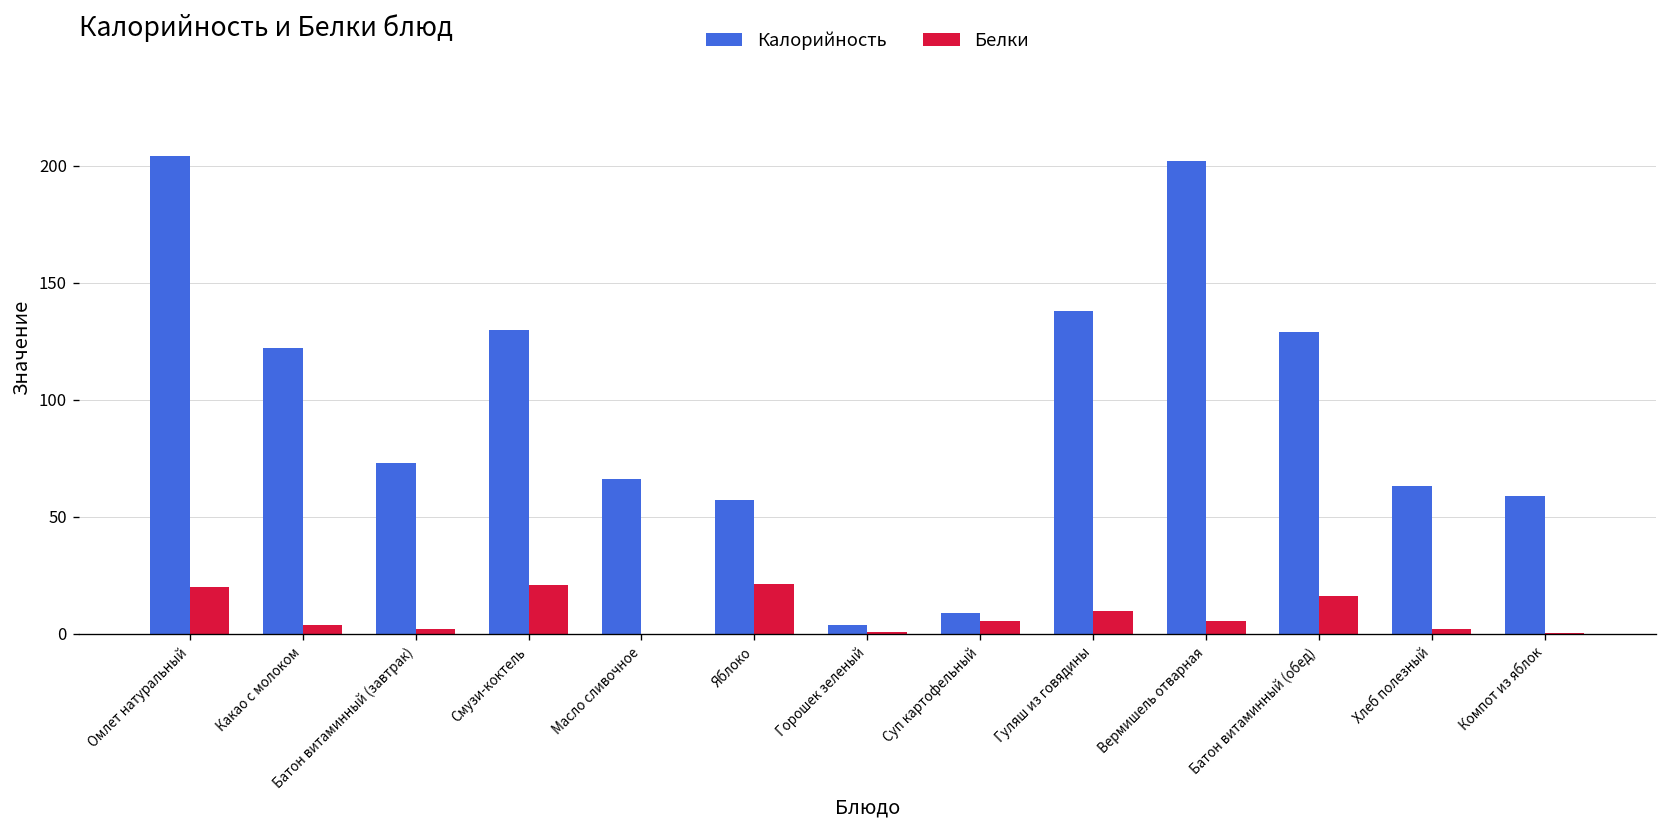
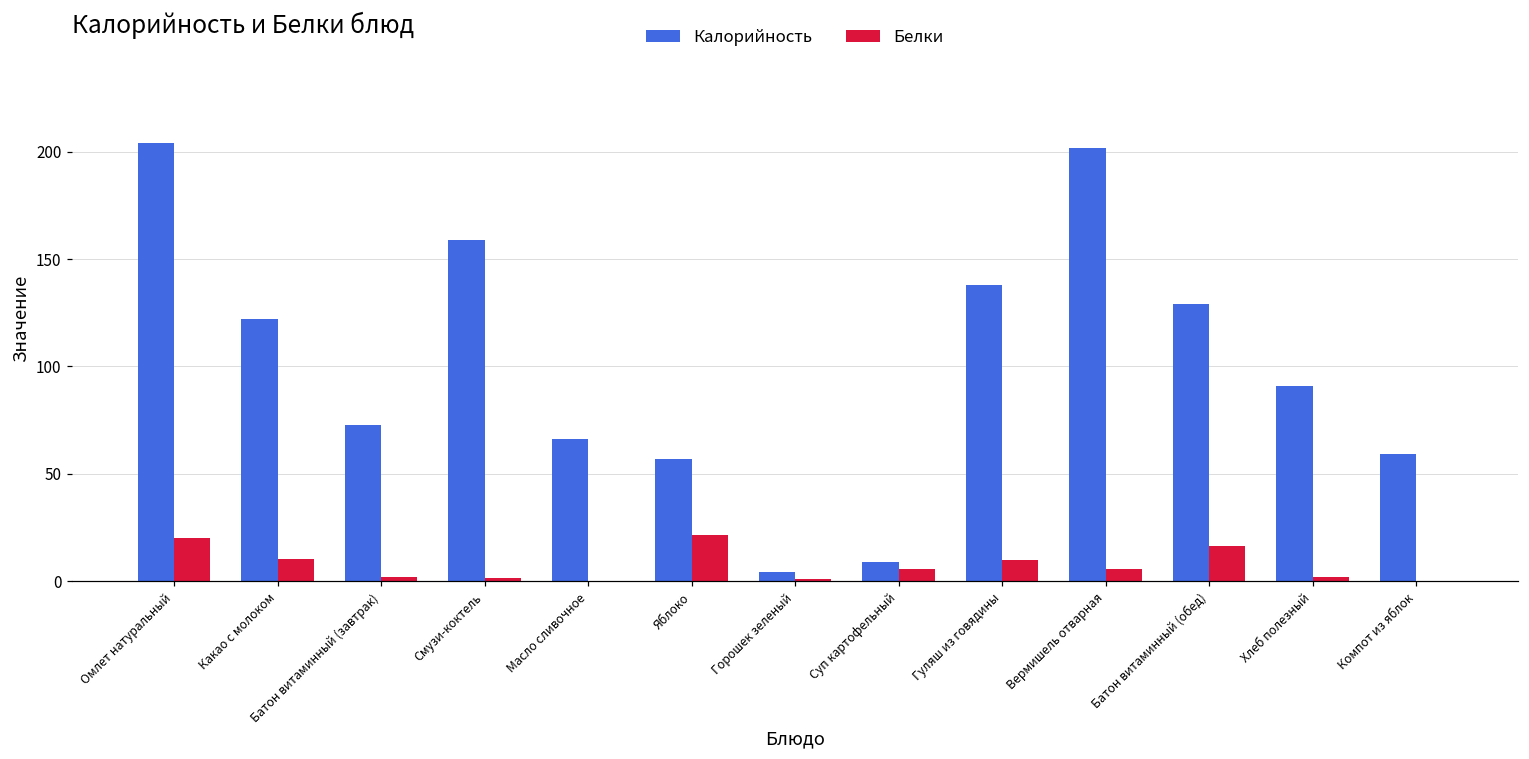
  {
    "Калорийность": {
      "Омлет натуральный": 204,
      "Какао с молоком": 122,
      "Батон витаминный (завтрак)": 73,
-     "Смузи-коктель": 130,
+     "Смузи-коктель": 159,
      "Масло сливочное": 66,
      "Яблоко": 57,
      "Горошек зеленый": 4,
      "Суп картофельный": 9,
      "Гуляш из говядины": 138,
      "Вермишель отварная": 202,
      "Батон витаминный (обед)": 129,
-     "Хлеб полезный": 63,
+     "Хлеб полезный": 91,
      "Компот из яблок": 59
    },
    "Белки": {
      "Омлет натуральный": 20,
-     "Какао с молоком": 4,
+     "Какао с молоком": 10,
      "Батон витаминный (завтрак)": 2,
-     "Смузи-коктель": 21,
+     "Смузи-коктель": 2,
      "Яблоко": 22,
      "Суп картофельный": 5,
      "Гуляш из говядины": 10,
      "Вермишель отварная": 6,
      "Батон витаминный (обед)": 16,
      "Хлеб полезный": 2
    }
  }
